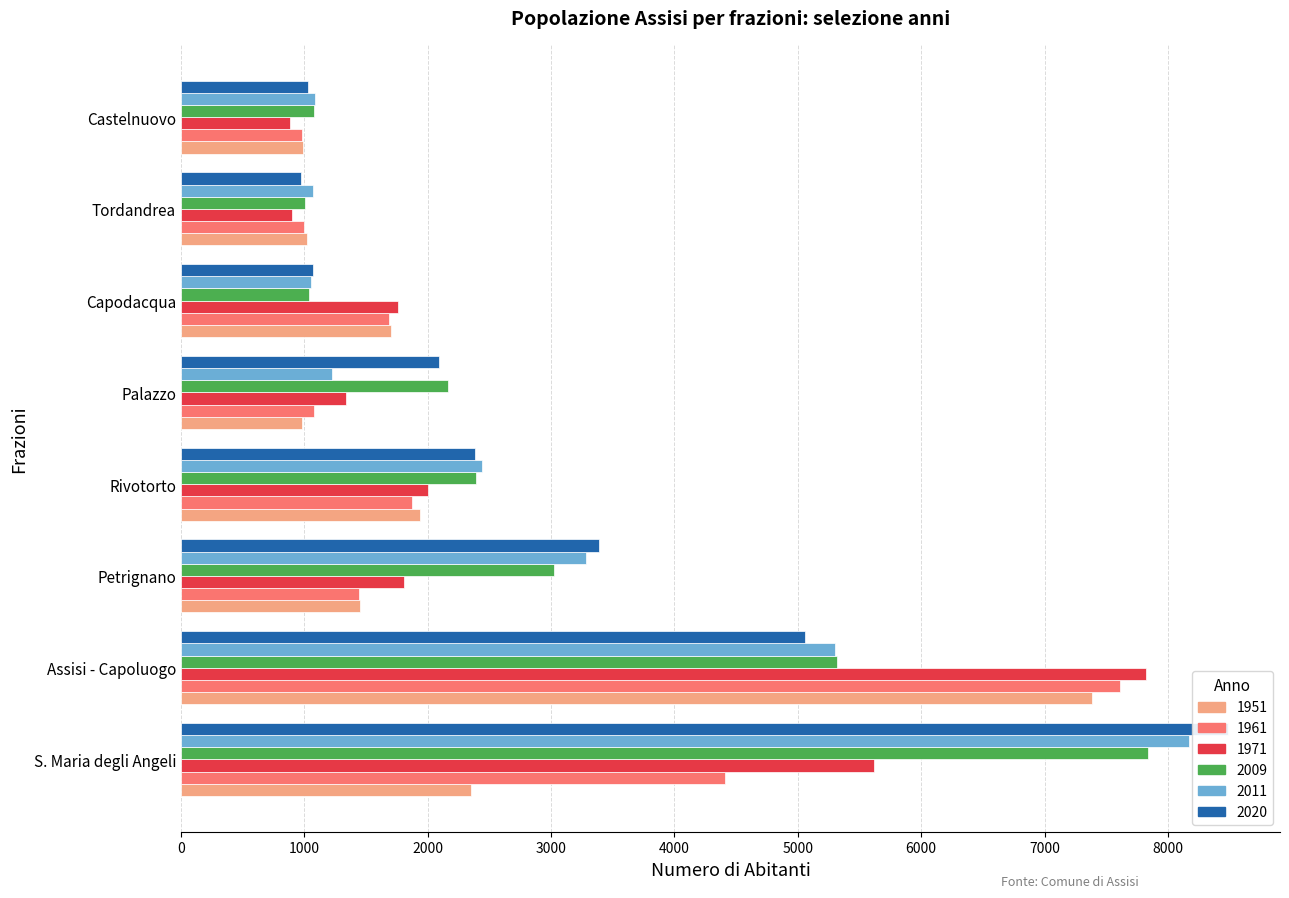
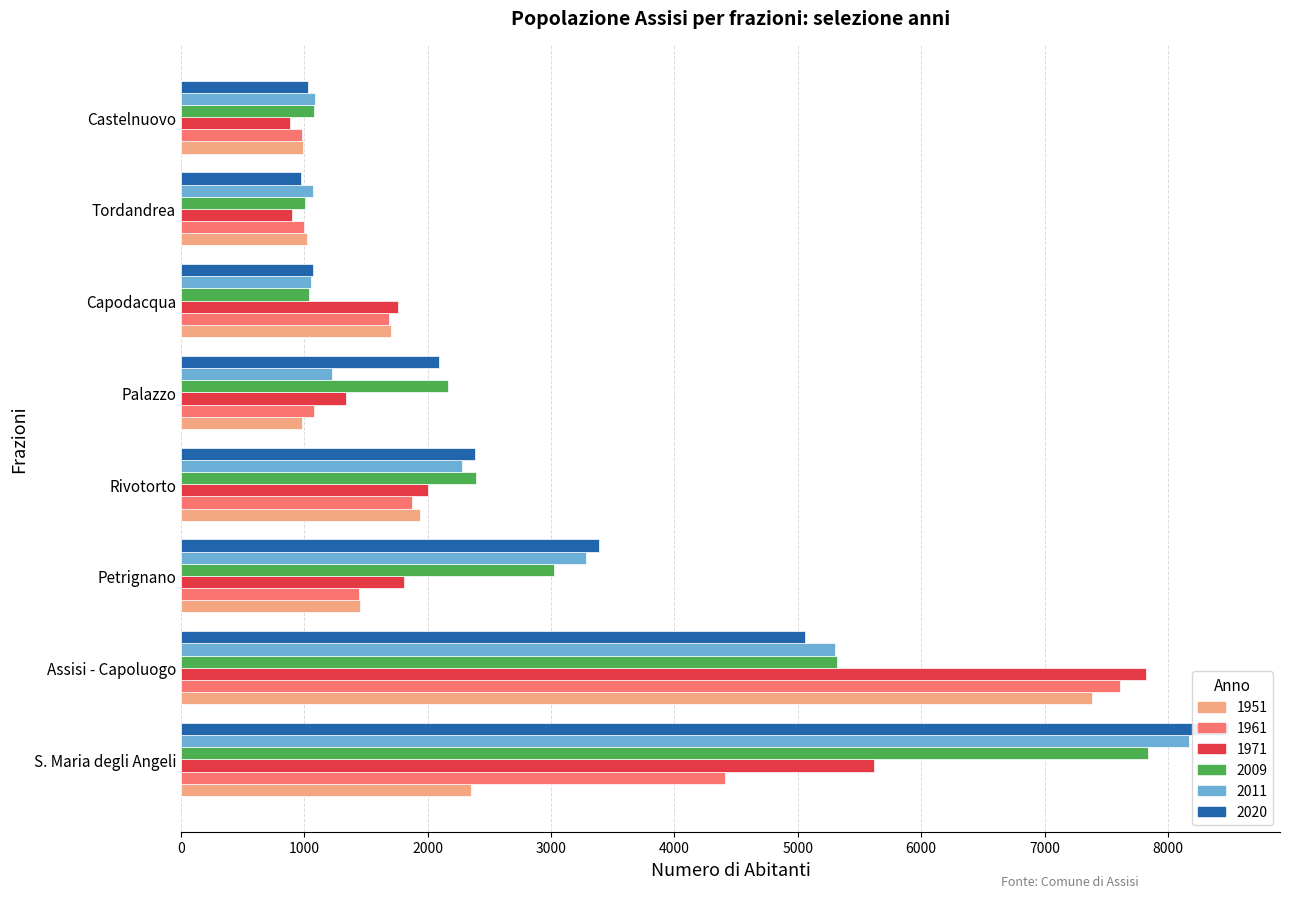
  {
    "1971": {
      "Castelnuovo": 890,
      "Tordandrea": 900,
      "Capodacqua": 1760,
      "Palazzo": 1340,
      "Rivotorto": 2010,
      "Petrignano": 1810,
      "Assisi - Capoluogo": 7820,
      "S. Maria degli Angeli": 5620
    },
    "2009": {
      "Castelnuovo": 1080,
      "Tordandrea": 1010,
      "Capodacqua": 1040,
      "Palazzo": 2170,
      "Rivotorto": 2390,
      "Petrignano": 3030,
      "Assisi - Capoluogo": 5320,
      "S. Maria degli Angeli": 7840
    },
    "2011": {
      "Castelnuovo": 1080,
      "Tordandrea": 1070,
      "Capodacqua": 1060,
      "Palazzo": 1230,
-     "Rivotorto": 2440,
+     "Rivotorto": 2280,
      "Petrignano": 3290,
      "Assisi - Capoluogo": 5300,
      "S. Maria degli Angeli": 8170
    },
    "2020": {
      "Castelnuovo": 1030,
      "Tordandrea": 980,
      "Capodacqua": 1070,
      "Palazzo": 2100,
      "Rivotorto": 2380,
      "Petrignano": 3390,
      "Assisi - Capoluogo": 5060
    }
  }
